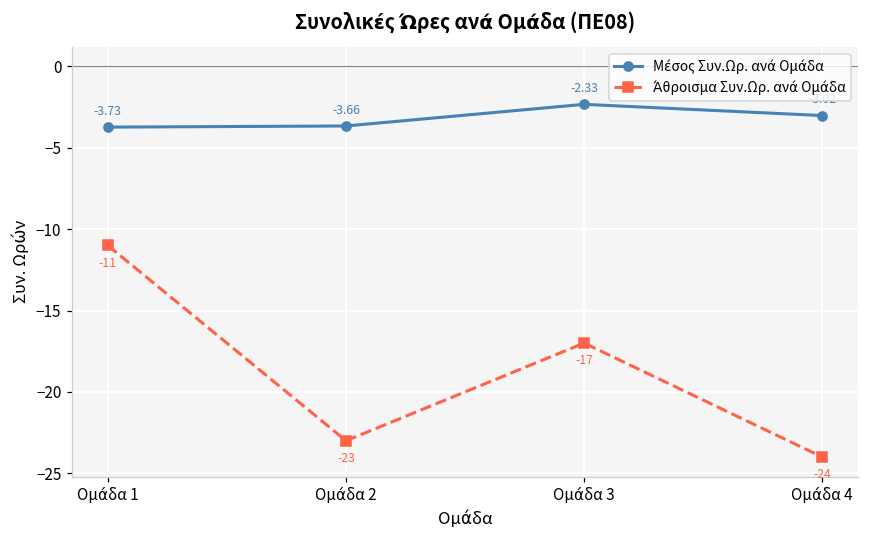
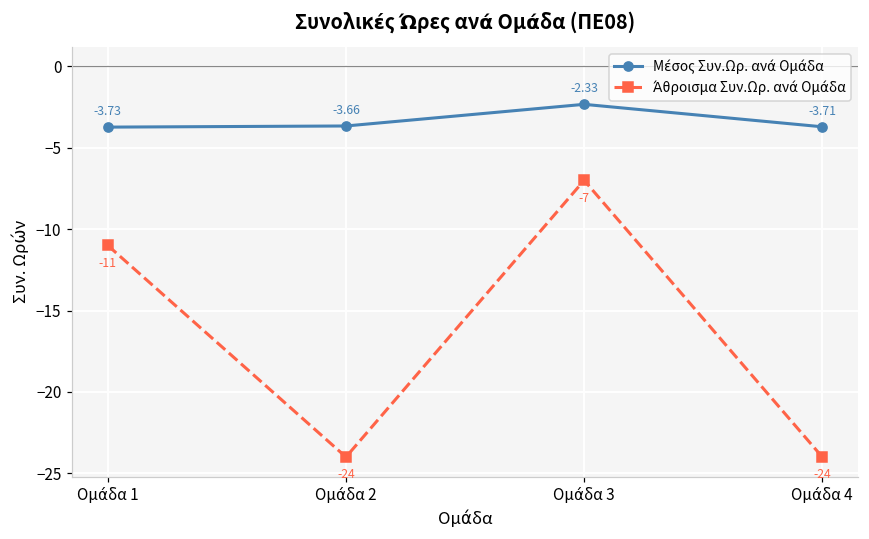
  {
    "Μέσος Συν.Ωρ. ανά Ομάδα": {
-     "Ομάδα 4": -3.0
+     "Ομάδα 4": -3.7
    },
    "Άθροισμα Συν.Ωρ. ανά Ομάδα": {
      "Ομάδα 1": -11,
-     "Ομάδα 2": -23,
-     "Ομάδα 3": -17,
+     "Ομάδα 2": -24,
+     "Ομάδα 3": -7,
      "Ομάδα 4": -24
    }
  }
